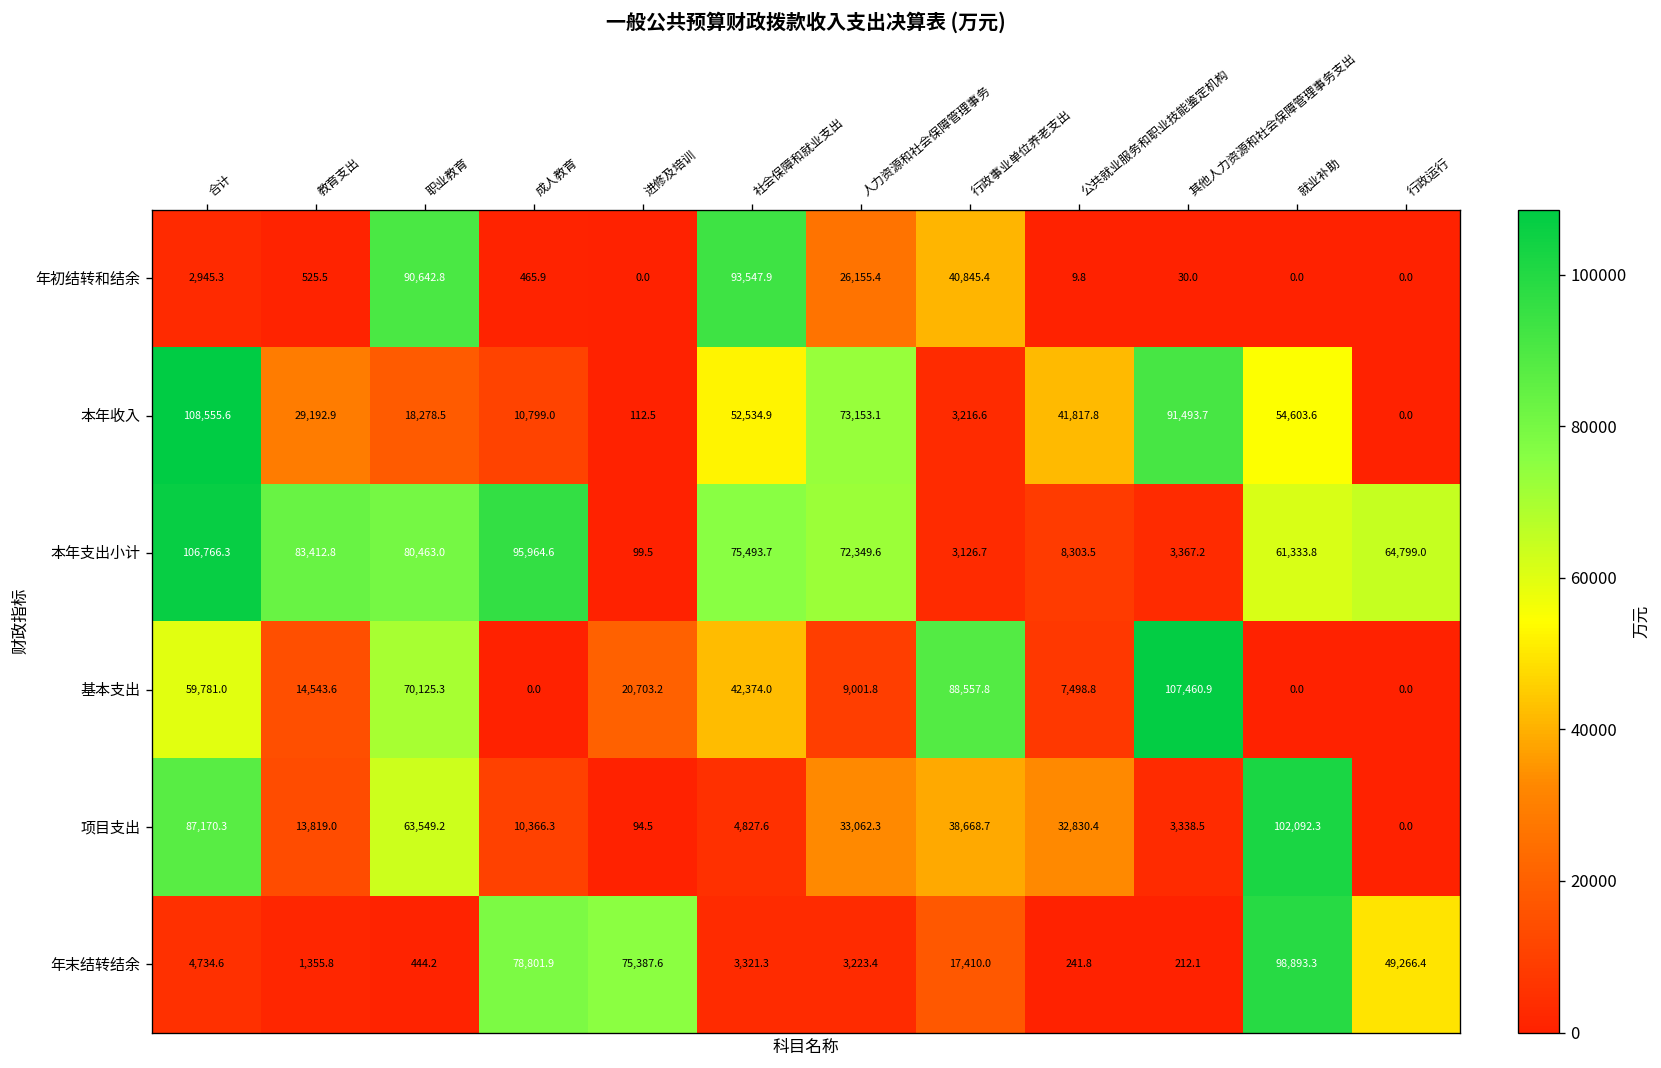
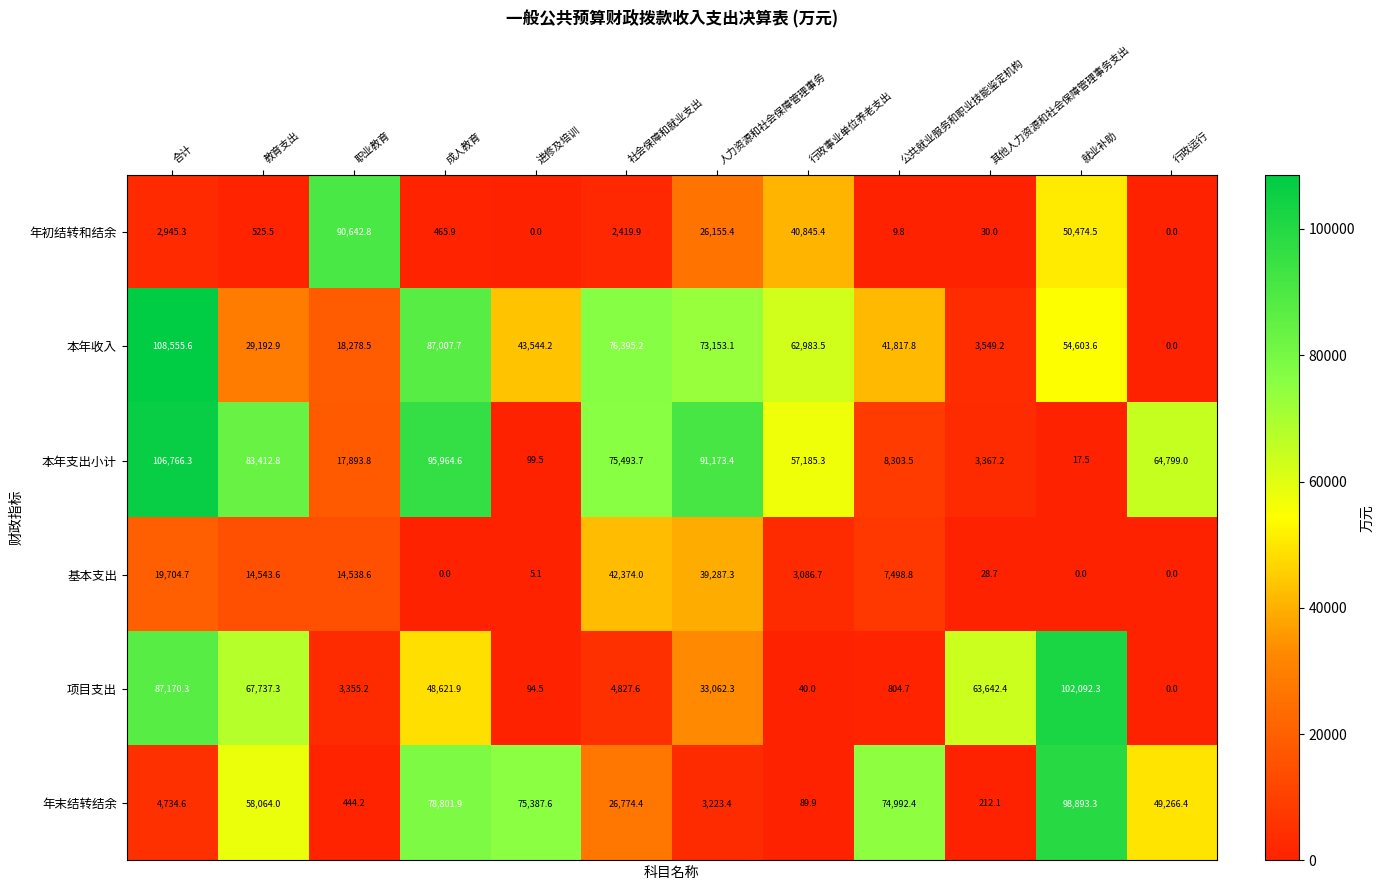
  {
    "年初结转和结余": {
      "合计": "2,945.3",
      "教育支出": "525.5",
      "职业教育": "90,642.8",
      "成人教育": "465.9",
      "进修及培训": "0.0",
-     "社会保障和就业支出": "93,547.9",
+     "社会保障和就业支出": "2,419.9",
      "人力资源和社会保障管理事务": "26,155.4",
      "行政事业单位养老支出": "40,845.4",
      "公共就业服务和职业技能鉴定机构": "9.8",
      "其他人力资源和社会保障管理事务支出": "30.0",
-     "就业补助": "0.0",
+     "就业补助": "50,474.5",
      "行政运行": "0.0"
    },
    "本年收入": {
      "合计": "108,555.6",
      "教育支出": "29,192.9",
      "职业教育": "18,278.5",
-     "成人教育": "10,799.0",
-     "进修及培训": "112.5",
-     "社会保障和就业支出": "52,534.9",
+     "成人教育": "87,007.7",
+     "进修及培训": "43,544.2",
+     "社会保障和就业支出": "76,395.2",
      "人力资源和社会保障管理事务": "73,153.1",
-     "行政事业单位养老支出": "3,216.6",
+     "行政事业单位养老支出": "62,983.5",
      "公共就业服务和职业技能鉴定机构": "41,817.8",
-     "其他人力资源和社会保障管理事务支出": "91,493.7",
+     "其他人力资源和社会保障管理事务支出": "3,549.2",
      "就业补助": "54,603.6",
      "行政运行": "0.0"
    },
    "本年支出小计": {
      "合计": "106,766.3",
      "教育支出": "83,412.8",
-     "职业教育": "80,463.0",
+     "职业教育": "17,893.8",
      "成人教育": "95,964.6",
      "进修及培训": "99.5",
      "社会保障和就业支出": "75,493.7",
-     "人力资源和社会保障管理事务": "72,349.6",
-     "行政事业单位养老支出": "3,126.7",
+     "人力资源和社会保障管理事务": "91,173.4",
+     "行政事业单位养老支出": "57,185.3",
      "公共就业服务和职业技能鉴定机构": "8,303.5",
      "其他人力资源和社会保障管理事务支出": "3,367.2",
-     "就业补助": "61,333.8",
+     "就业补助": "17.5",
      "行政运行": "64,799.0"
    },
    "基本支出": {
-     "合计": "59,781.0",
+     "合计": "19,704.7",
      "教育支出": "14,543.6",
-     "职业教育": "70,125.3",
+     "职业教育": "14,538.6",
      "成人教育": "0.0",
-     "进修及培训": "20,703.2",
+     "进修及培训": "5.1",
      "社会保障和就业支出": "42,374.0",
-     "人力资源和社会保障管理事务": "9,001.8",
-     "行政事业单位养老支出": "88,557.8",
+     "人力资源和社会保障管理事务": "39,287.3",
+     "行政事业单位养老支出": "3,086.7",
      "公共就业服务和职业技能鉴定机构": "7,498.8",
-     "其他人力资源和社会保障管理事务支出": "107,460.9",
+     "其他人力资源和社会保障管理事务支出": "28.7",
      "就业补助": "0.0",
      "行政运行": "0.0"
    },
    "项目支出": {
      "合计": "87,170.3",
-     "教育支出": "13,819.0",
-     "职业教育": "63,549.2",
-     "成人教育": "10,366.3",
+     "教育支出": "67,737.3",
+     "职业教育": "3,355.2",
+     "成人教育": "48,621.9",
      "进修及培训": "94.5",
      "社会保障和就业支出": "4,827.6",
      "人力资源和社会保障管理事务": "33,062.3",
-     "行政事业单位养老支出": "38,668.7",
-     "公共就业服务和职业技能鉴定机构": "32,830.4",
-     "其他人力资源和社会保障管理事务支出": "3,338.5",
+     "行政事业单位养老支出": "40.0",
+     "公共就业服务和职业技能鉴定机构": "804.7",
+     "其他人力资源和社会保障管理事务支出": "63,642.4",
      "就业补助": "102,092.3",
      "行政运行": "0.0"
    },
    "年末结转结余": {
      "合计": "4,734.6",
-     "教育支出": "1,355.8",
+     "教育支出": "58,064.0",
      "职业教育": "444.2",
      "成人教育": "78,801.9",
      "进修及培训": "75,387.6",
-     "社会保障和就业支出": "3,321.3",
+     "社会保障和就业支出": "26,774.4",
      "人力资源和社会保障管理事务": "3,223.4",
-     "行政事业单位养老支出": "17,410.0",
-     "公共就业服务和职业技能鉴定机构": "241.8",
+     "行政事业单位养老支出": "89.9",
+     "公共就业服务和职业技能鉴定机构": "74,992.4",
      "其他人力资源和社会保障管理事务支出": "212.1",
      "就业补助": "98,893.3",
      "行政运行": "49,266.4"
    }
  }
